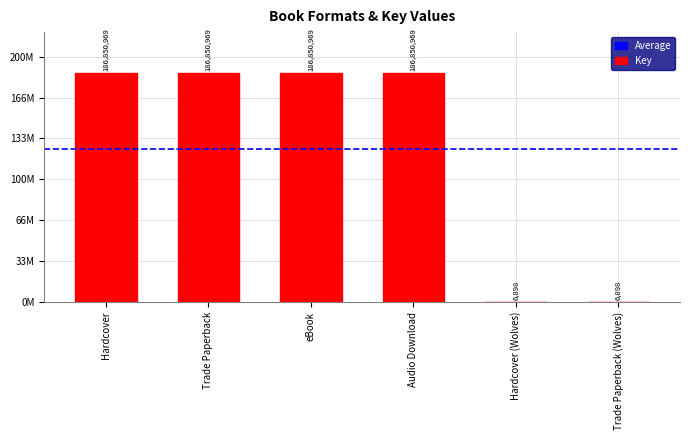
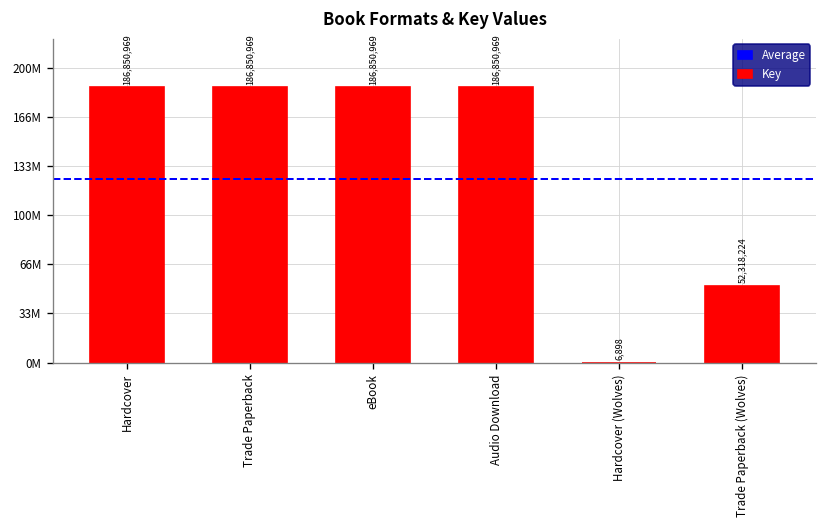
  {
    "Hardcover": "186,850,969",
    "Trade Paperback": "186,850,969",
    "eBook": "186,850,969",
    "Audio Download": "186,850,969",
    "Hardcover (Wolves)": "6,898",
-   "Trade Paperback (Wolves)": "6,898"
+   "Trade Paperback (Wolves)": "52,318,224"
  }
